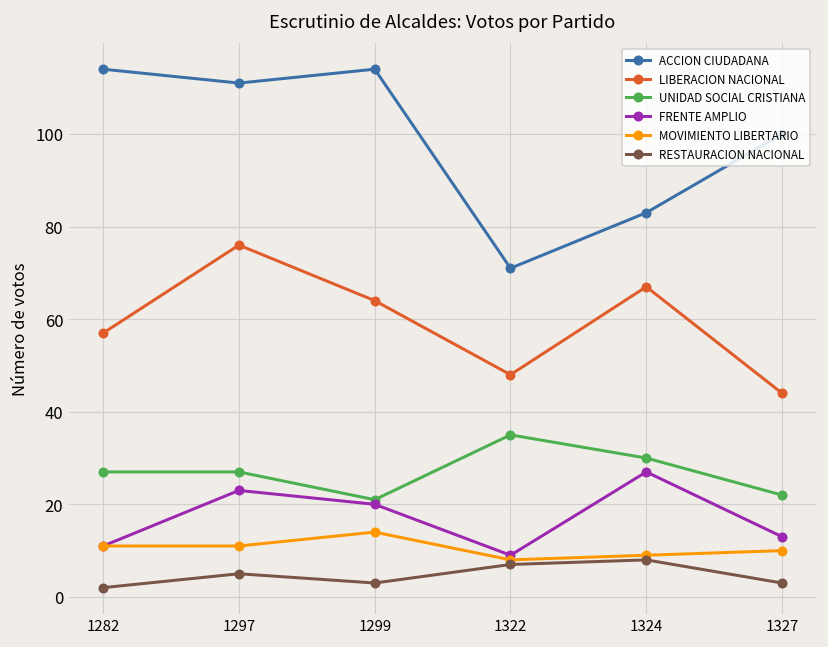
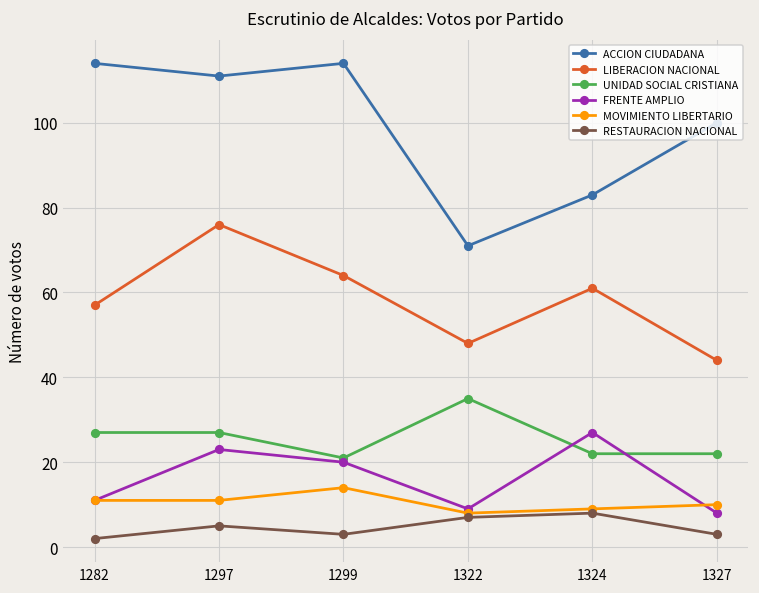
  {
    "ACCION CIUDADANA": {
      "1282": 114,
      "1297": 111,
      "1299": 114,
      "1322": 71,
      "1324": 83
    },
    "LIBERACION NACIONAL": {
      "1282": 57,
      "1297": 76,
      "1299": 64,
      "1322": 48,
-     "1324": 67,
+     "1324": 61,
      "1327": 44
    },
    "UNIDAD SOCIAL CRISTIANA": {
      "1282": 27,
      "1297": 27,
      "1299": 21,
      "1322": 35,
-     "1324": 30,
+     "1324": 22,
      "1327": 22
    },
    "FRENTE AMPLIO": {
      "1297": 23,
      "1299": 20,
      "1322": 9,
      "1324": 27,
-     "1327": 13
+     "1327": 8
    },
    "MOVIMIENTO LIBERTARIO": {
      "1297": 11,
      "1299": 14,
      "1322": 8,
      "1324": 9,
      "1327": 10
    },
    "RESTAURACION NACIONAL": {
      "1282": 2,
      "1297": 5,
      "1299": 3,
      "1322": 7,
      "1324": 8,
      "1327": 3
    }
  }
